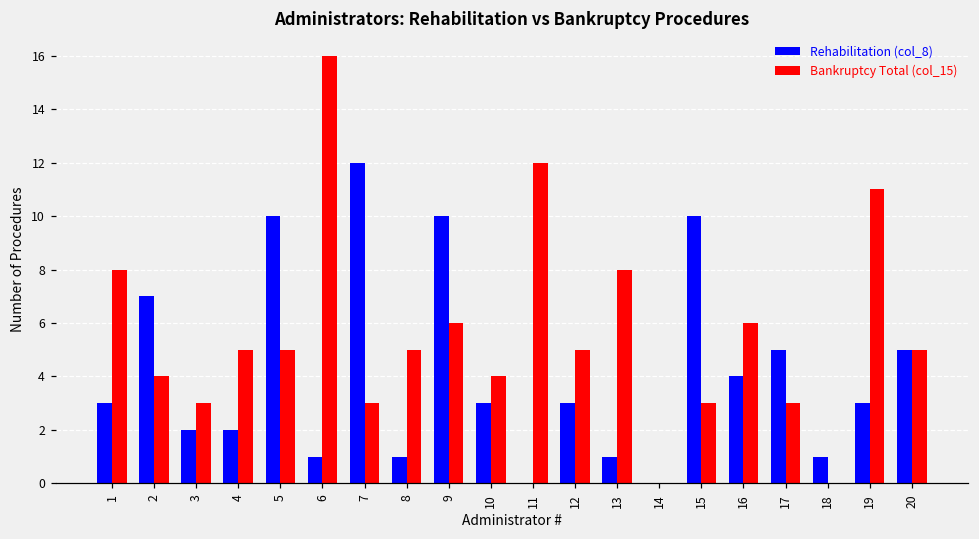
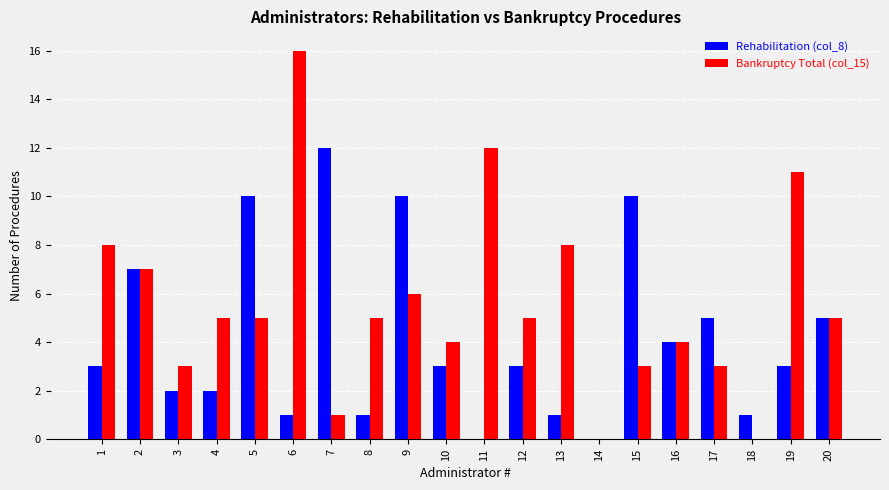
  {
    "Rehabilitation (col_8)": {
      "1": 3,
      "2": 7,
      "3": 2,
      "4": 2,
      "5": 10,
      "6": 1,
      "7": 12,
      "8": 1,
      "9": 10,
      "10": 3,
      "11": 0,
      "12": 3,
      "13": 1,
      "14": 0,
      "15": 10,
      "16": 4,
      "17": 5,
      "18": 1,
      "19": 3,
      "20": 5
    },
    "Bankruptcy Total (col_15)": {
      "1": 8,
-     "2": 4,
+     "2": 7,
      "3": 3,
      "4": 5,
      "5": 5,
      "6": 16,
-     "7": 3,
+     "7": 1,
      "8": 5,
      "9": 6,
      "10": 4,
      "11": 12,
      "12": 5,
      "13": 8,
      "14": 0,
      "15": 3,
-     "16": 6,
+     "16": 4,
      "17": 3,
      "18": 0,
      "19": 11,
      "20": 5
    }
  }
